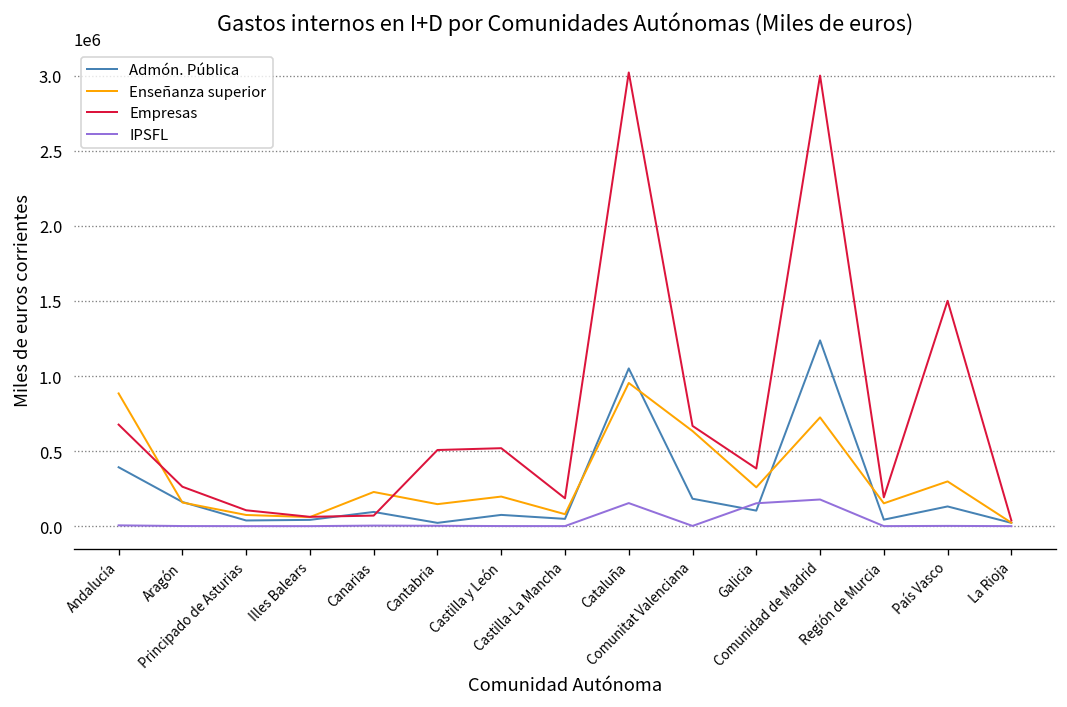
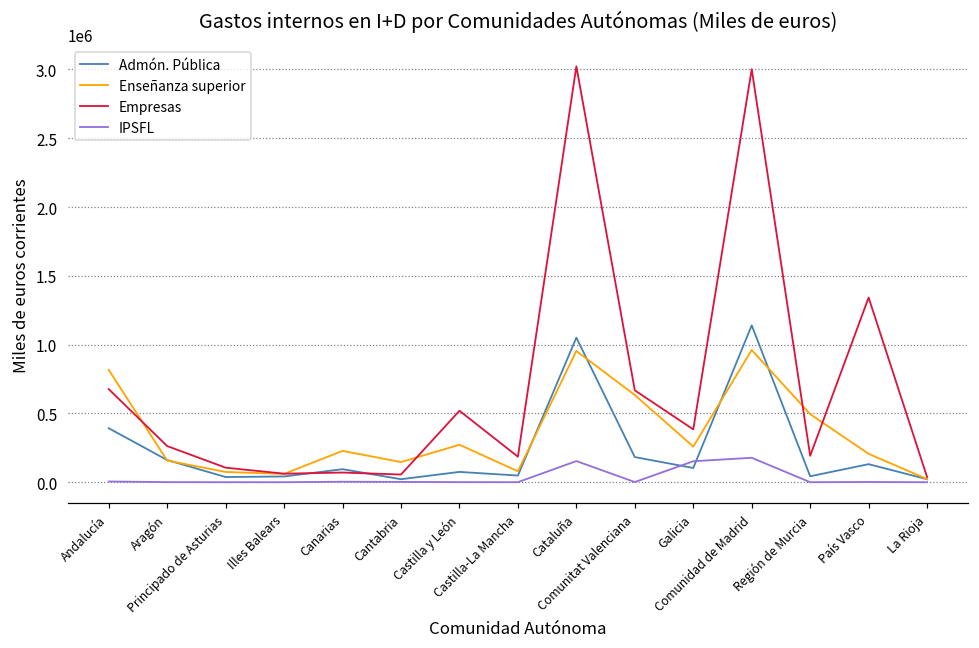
  {
    "Admón. Pública": {
      "Andalucía": 390000,
      "Principado de Asturias": 40000,
      "Canarias": 90000,
      "Castilla y León": 70000,
      "Castilla-La Mancha": 50000,
      "Cataluña": 1050000,
      "Comunitat Valenciana": 180000,
      "Galicia": 100000,
-     "Comunidad de Madrid": 1240000,
+     "Comunidad de Madrid": 1140000,
      "Región de Murcia": 40000,
      "País Vasco": 130000
    },
    "Enseñanza superior": {
-     "Andalucía": 880000,
+     "Andalucía": 820000,
      "Principado de Asturias": 70000,
      "Canarias": 230000,
      "Cantabria": 150000,
-     "Castilla y León": 200000,
+     "Castilla y León": 270000,
      "Castilla-La Mancha": 80000,
      "Cataluña": 950000,
      "Comunitat Valenciana": 630000,
      "Galicia": 260000,
-     "Comunidad de Madrid": 720000,
-     "Región de Murcia": 150000,
-     "País Vasco": 300000
+     "Comunidad de Madrid": 960000,
+     "Región de Murcia": 490000,
+     "País Vasco": 210000
    },
    "Empresas": {
      "Andalucía": 680000,
      "Aragón": 260000,
      "Principado de Asturias": 110000,
      "Canarias": 70000,
-     "Cantabria": 510000,
+     "Cantabria": 60000,
      "Castilla y León": 520000,
      "Castilla-La Mancha": 190000,
      "Cataluña": 3020000,
      "Comunitat Valenciana": 670000,
      "Galicia": 380000,
      "Comunidad de Madrid": 3000000,
      "Región de Murcia": 190000,
-     "País Vasco": 1500000
+     "País Vasco": 1340000
    },
    "IPSFL": {
      "Andalucía": 10000,
      "Aragón": 0,
      "Principado de Asturias": 0,
      "Illes Balears": 0,
      "Canarias": 0,
      "Castilla y León": 0,
      "Castilla-La Mancha": 0,
      "Cataluña": 150000,
      "Comunitat Valenciana": 0,
      "Galicia": 150000,
      "Comunidad de Madrid": 180000,
      "Región de Murcia": 0,
      "País Vasco": 0,
      "La Rioja": 0
    }
  }
